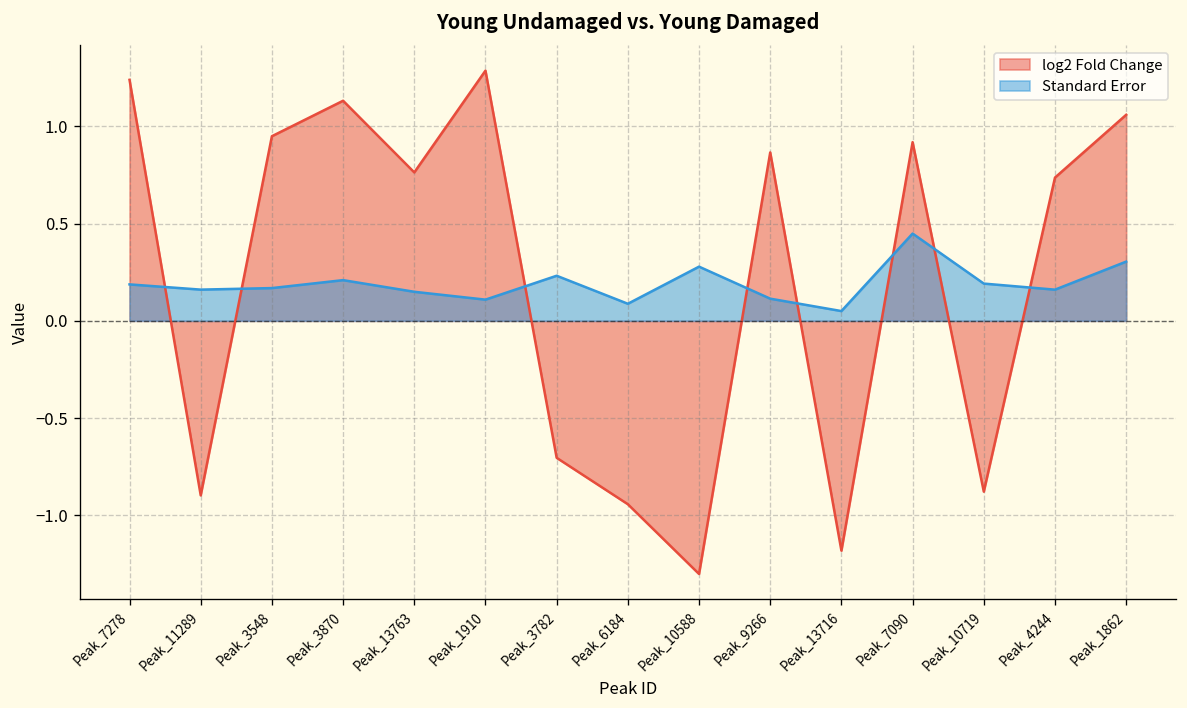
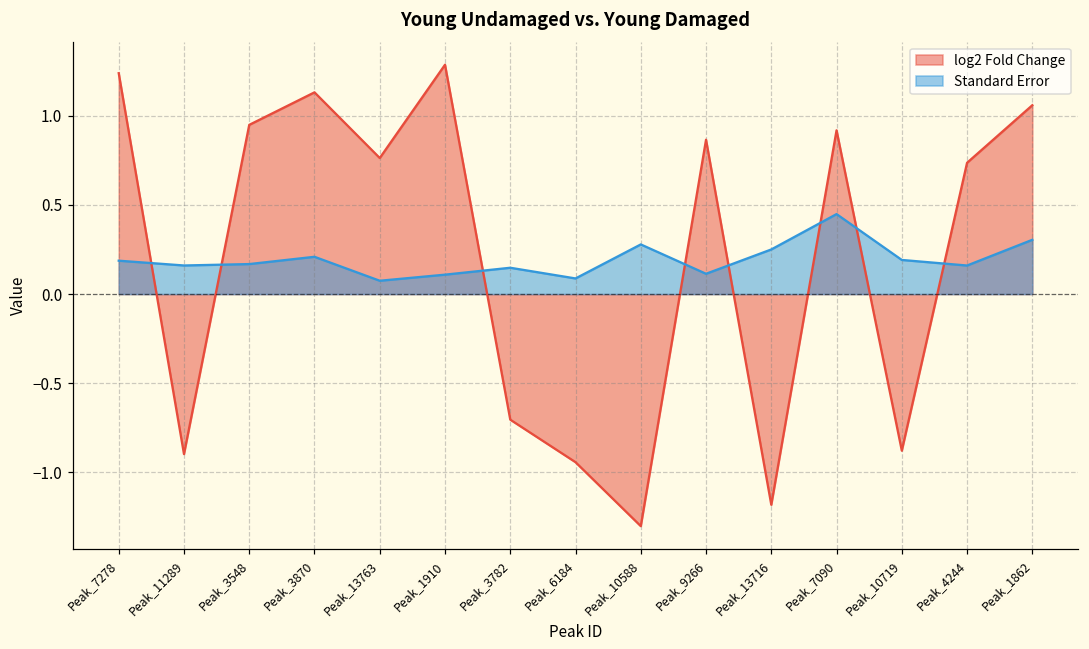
  {
    "Standard Error": {
      "Peak_7278": 0.19,
      "Peak_11289": 0.16,
      "Peak_3548": 0.17,
      "Peak_3870": 0.21,
-     "Peak_13763": 0.15,
+     "Peak_13763": 0.07,
      "Peak_1910": 0.11,
-     "Peak_3782": 0.23,
+     "Peak_3782": 0.15,
      "Peak_6184": 0.09,
      "Peak_10588": 0.28,
      "Peak_9266": 0.11,
-     "Peak_13716": 0.05,
+     "Peak_13716": 0.25,
      "Peak_7090": 0.45,
      "Peak_10719": 0.19,
      "Peak_4244": 0.16,
      "Peak_1862": 0.30
    }
  }
